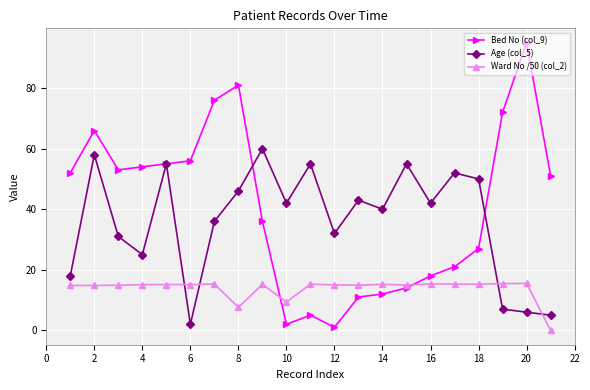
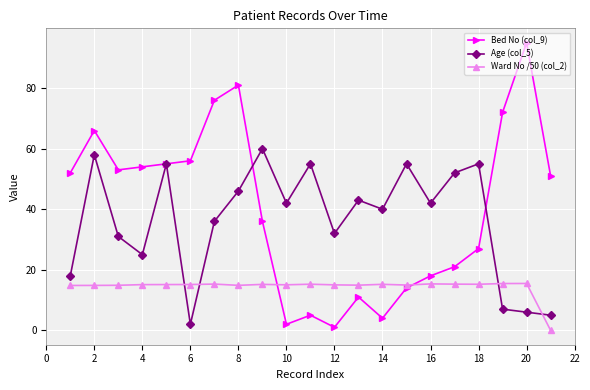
  {
    "Bed No (col_9)": {
      "2": 66,
      "4": 54,
      "6": 56,
      "8": 81,
      "10": 2,
      "12": 1,
-     "14": 12,
+     "14": 4,
      "16": 18,
      "18": 27
    },
    "Age (col_5)": {
      "2": 58,
      "4": 25,
      "6": 2,
      "8": 46,
      "10": 42,
      "12": 32,
      "14": 40,
      "16": 42,
-     "18": 50,
+     "18": 55,
      "20": 6
    },
    "Ward No /50 (col_2)": {
      "2": 15,
      "4": 15,
      "6": 15,
-     "8": 8,
-     "10": 9,
+     "8": 15,
+     "10": 15,
      "12": 15,
      "14": 15,
      "16": 15,
      "18": 15,
      "20": 15
    }
  }
